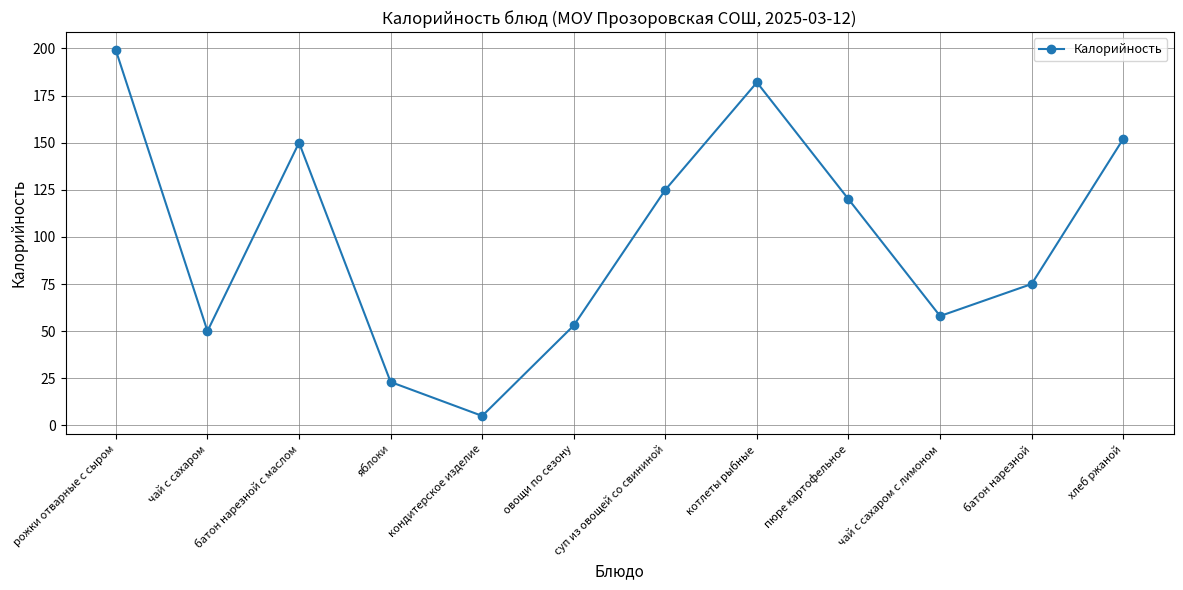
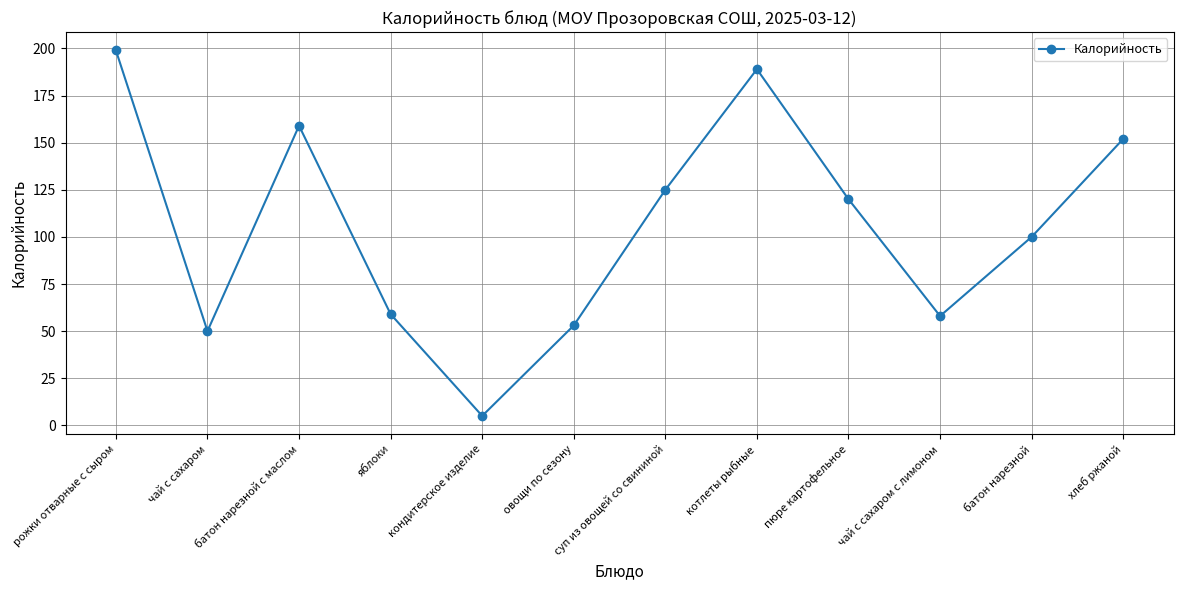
  {
    "рожки отварные с сыром": 199,
    "чай с сахаром": 50,
-   "батон нарезной с маслом": 150,
-   "яблоки": 23,
+   "батон нарезной с маслом": 159,
+   "яблоки": 59,
    "кондитерское изделие": 5,
    "овощи по сезону": 53,
    "суп из овощей со свининой": 125,
-   "котлеты рыбные": 182,
+   "котлеты рыбные": 189,
    "пюре картофельное": 120,
    "чай с сахаром с лимоном": 58,
-   "батон нарезной": 75,
+   "батон нарезной": 100,
    "хлеб ржаной": 152
  }
